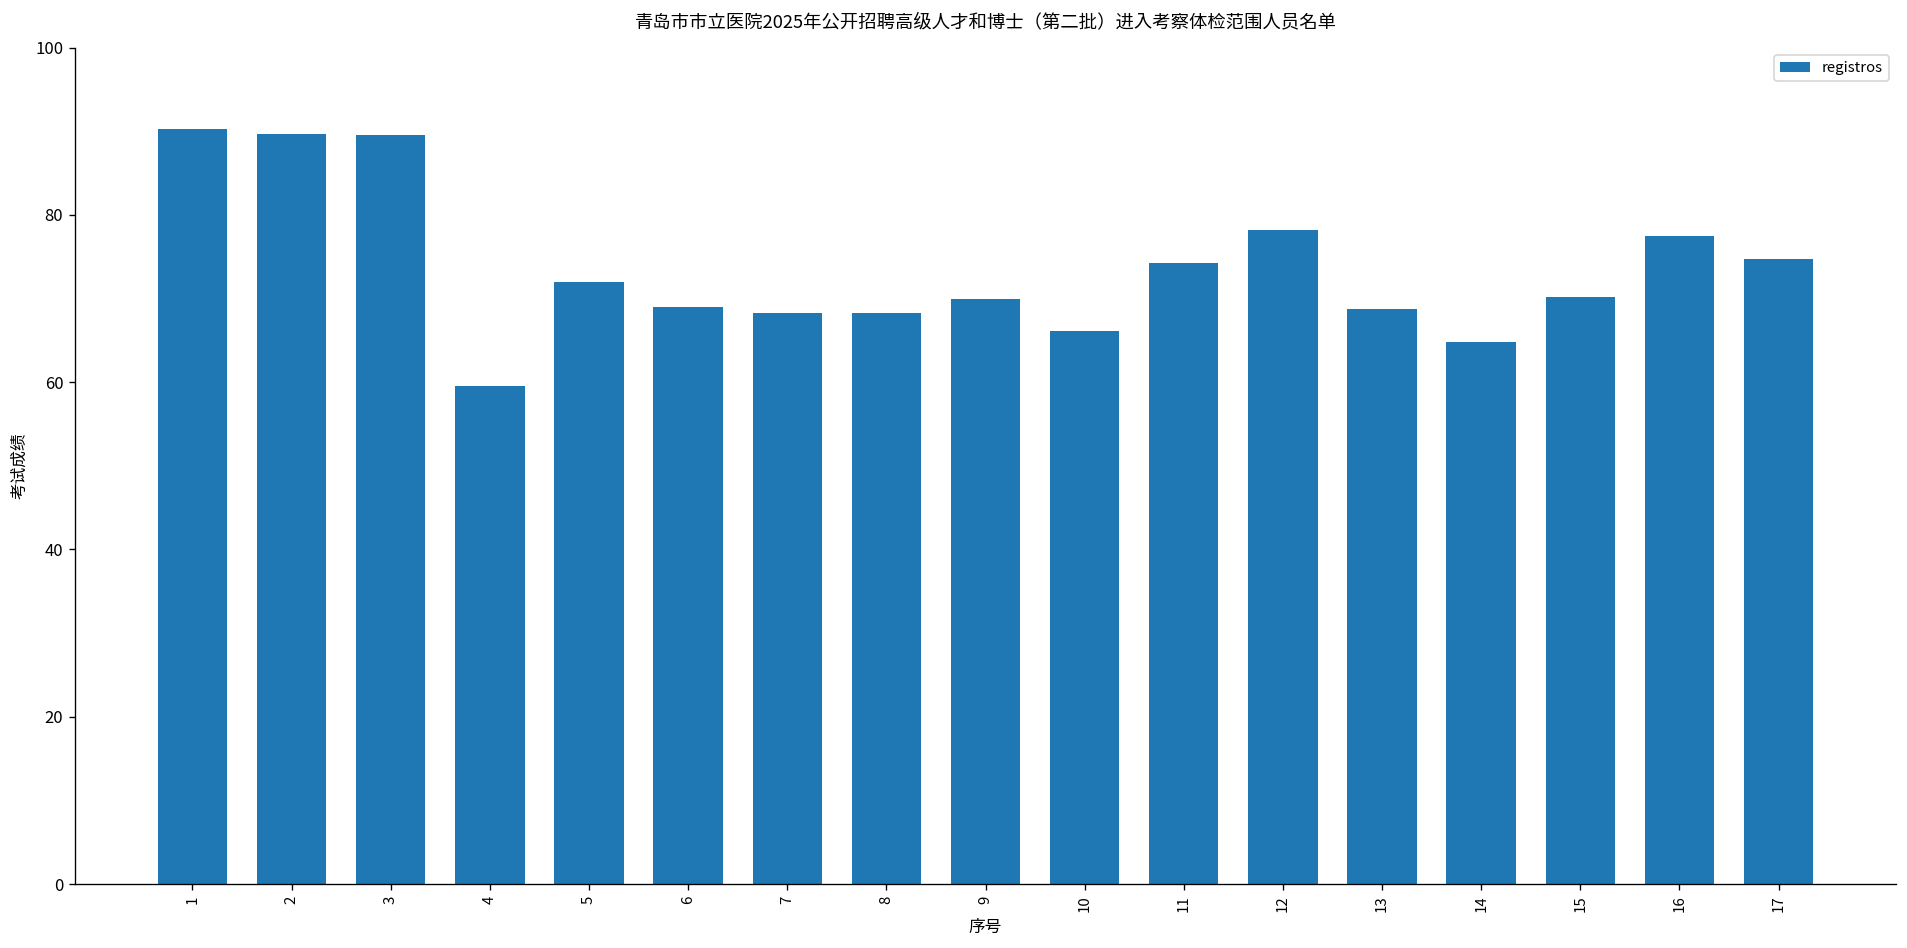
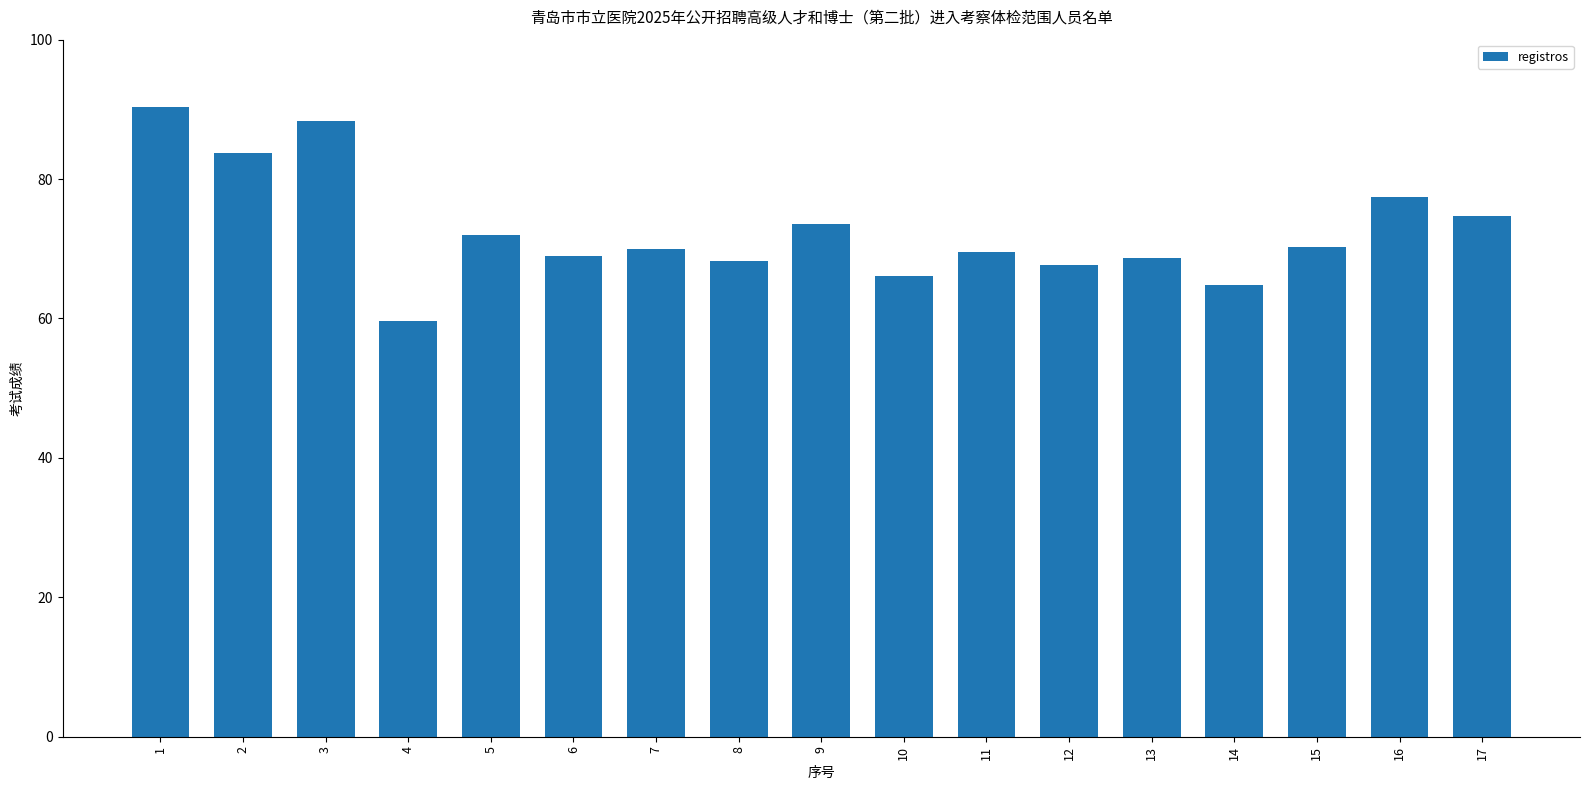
  {
    "1": 90,
-   "2": 90,
-   "3": 90,
+   "2": 84,
+   "3": 88,
    "4": 60,
    "5": 72,
    "6": 69,
-   "7": 68,
+   "7": 70,
    "8": 68,
-   "9": 70,
+   "9": 74,
    "10": 66,
-   "11": 74,
-   "12": 78,
+   "11": 70,
+   "12": 68,
    "13": 69,
    "14": 65,
    "15": 70,
    "16": 78,
    "17": 75
  }
